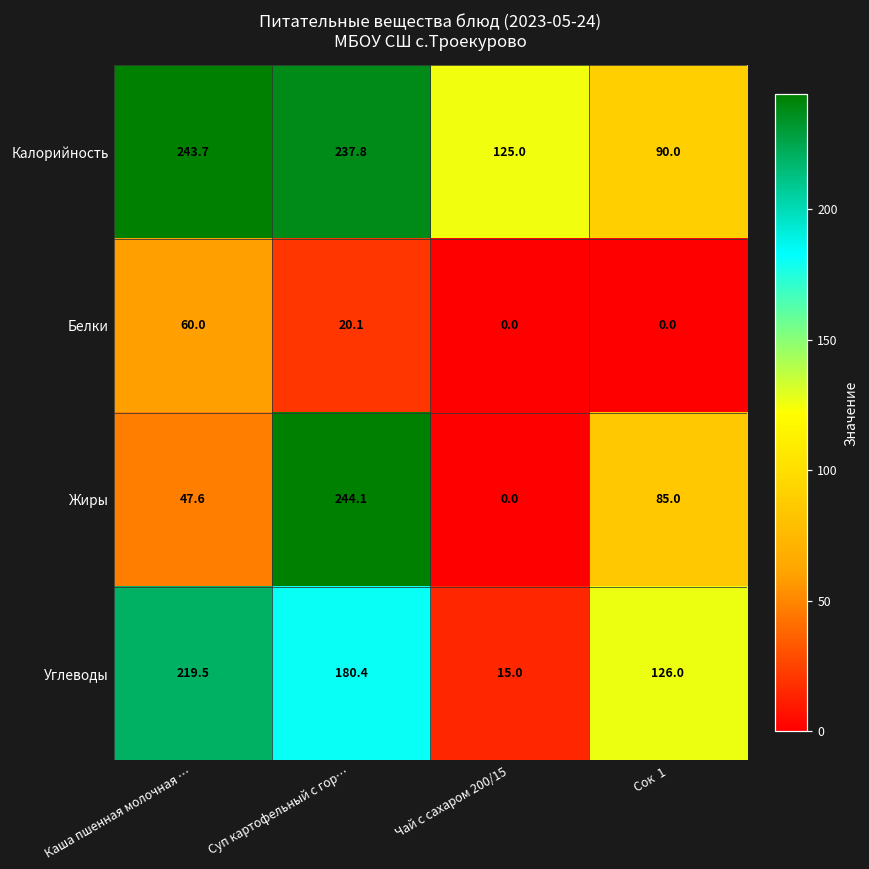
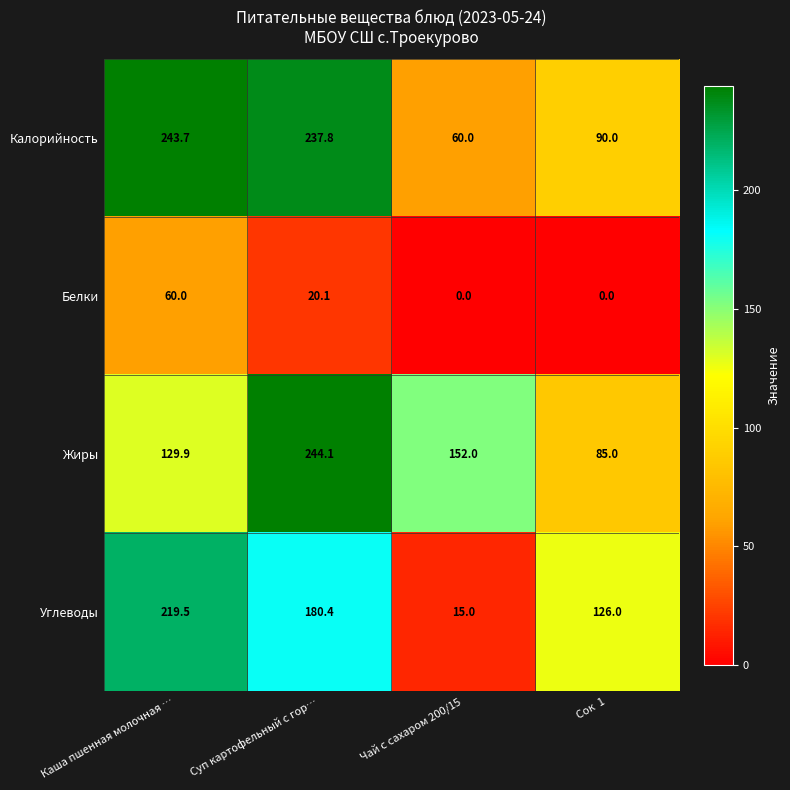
  {
    "Калорийность": {
      "Каша пшенная молочная …": 243.7,
      "Суп картофельный с гор…": 237.8,
-     "Чай с сахаром 200/15": 125.0,
+     "Чай с сахаром 200/15": 60.0,
      "Сок 1": 90.0
    },
    "Белки": {
      "Каша пшенная молочная …": 60.0,
      "Суп картофельный с гор…": 20.1,
      "Чай с сахаром 200/15": 0.0,
      "Сок 1": 0.0
    },
    "Жиры": {
-     "Каша пшенная молочная …": 47.6,
+     "Каша пшенная молочная …": 129.9,
      "Суп картофельный с гор…": 244.1,
-     "Чай с сахаром 200/15": 0.0,
+     "Чай с сахаром 200/15": 152.0,
      "Сок 1": 85.0
    },
    "Углеводы": {
      "Каша пшенная молочная …": 219.5,
      "Суп картофельный с гор…": 180.4,
      "Чай с сахаром 200/15": 15.0,
      "Сок 1": 126.0
    }
  }
